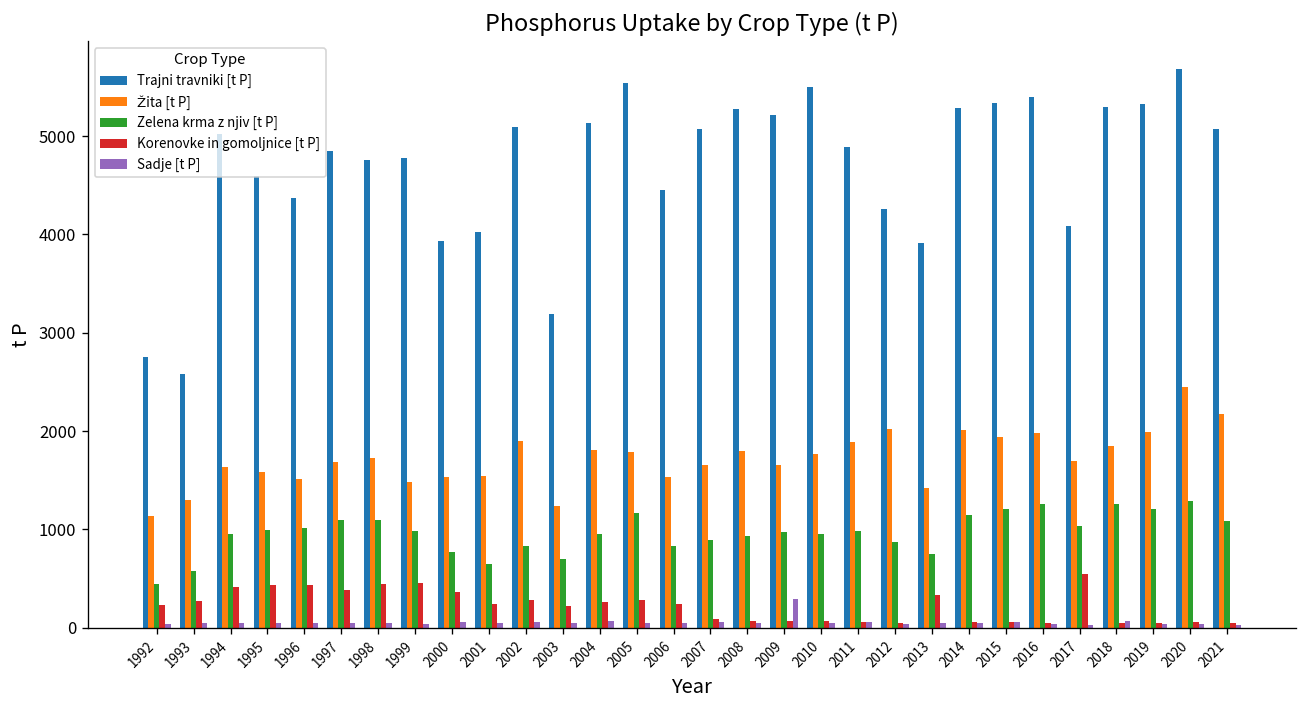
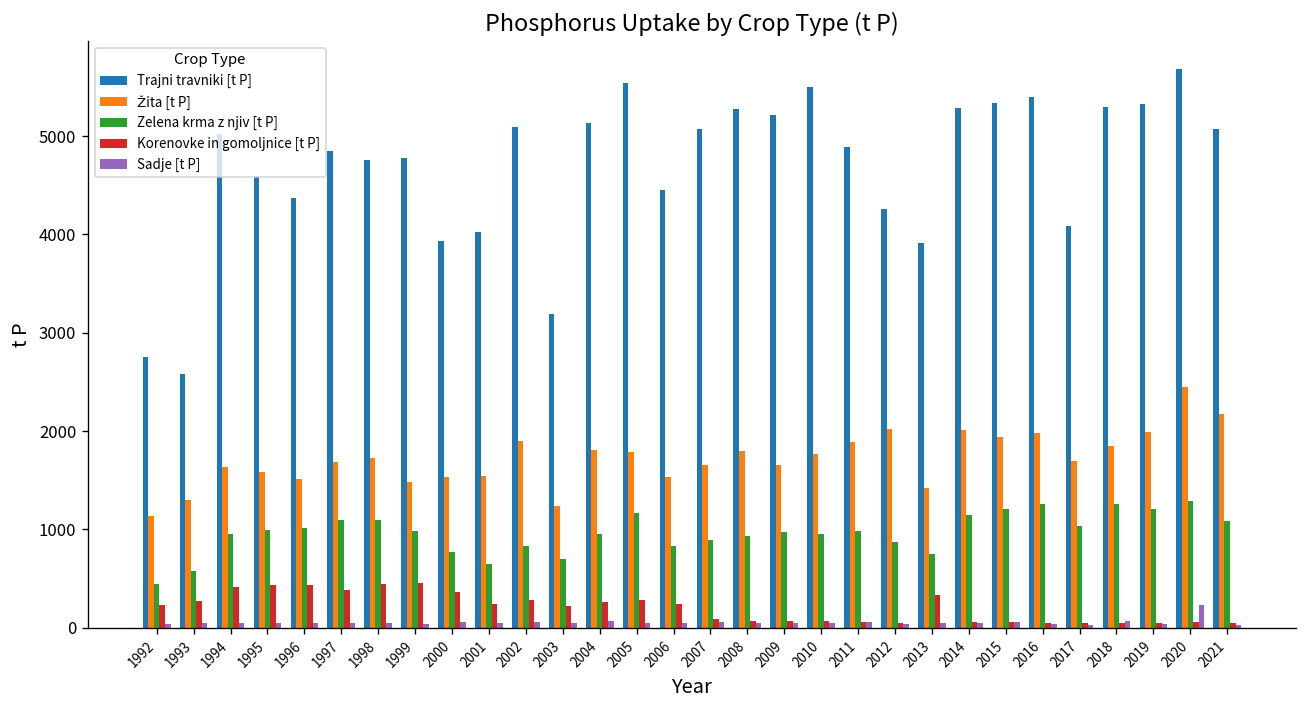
  {
    "Trajni travniki [t P]": {
      "1992": 2700,
      "1993": 2600,
      "1995": 4600,
      "1996": 4400,
      "1997": 4800,
      "1998": 4800,
      "1999": 4800,
      "2000": 3900,
      "2001": 4000,
      "2002": 5100,
      "2003": 3200,
      "2004": 5100,
      "2005": 5500,
      "2006": 4500,
      "2007": 5100,
      "2008": 5300,
      "2009": 5200,
      "2010": 5500,
      "2011": 4900,
      "2012": 4300,
      "2013": 3900,
      "2014": 5300,
      "2015": 5300,
      "2016": 5400,
      "2017": 4100,
      "2018": 5300,
      "2019": 5300,
      "2020": 5700,
      "2021": 5100
    },
    "Žita [t P]": {
      "1992": 1100,
      "1993": 1300,
      "1994": 1600,
      "1995": 1600,
      "1996": 1500,
      "1997": 1700,
      "1998": 1700,
      "1999": 1500,
      "2000": 1500,
      "2001": 1500,
      "2002": 1900,
      "2003": 1200,
      "2004": 1800,
      "2005": 1800,
      "2006": 1500,
      "2007": 1600,
      "2008": 1800,
      "2009": 1700,
      "2010": 1800,
      "2011": 1900,
      "2012": 2000,
      "2013": 1400,
      "2014": 2000,
      "2015": 1900,
      "2016": 2000,
      "2017": 1700,
      "2018": 1900,
      "2019": 2000,
      "2020": 2400,
      "2021": 2200
    },
    "Zelena krma z njiv [t P]": {
      "1992": 400,
      "1993": 600,
      "1994": 1000,
      "1995": 1000,
      "1996": 1000,
      "1997": 1100,
      "1998": 1100,
      "1999": 1000,
      "2000": 800,
      "2001": 700,
      "2002": 800,
      "2003": 700,
      "2004": 900,
      "2005": 1200,
      "2006": 800,
      "2007": 900,
      "2008": 900,
      "2009": 1000,
      "2010": 1000,
      "2011": 1000,
      "2012": 900,
      "2013": 700,
      "2014": 1100,
      "2015": 1200,
      "2016": 1300,
      "2017": 1000,
      "2018": 1300,
      "2019": 1200,
      "2020": 1300,
      "2021": 1100
    },
    "Korenovke in gomoljnice [t P]": {
      "1992": 200,
      "1993": 300,
      "1994": 400,
      "1995": 400,
      "1996": 400,
      "1997": 400,
      "1998": 400,
      "1999": 500,
      "2000": 400,
      "2001": 200,
      "2002": 300,
      "2003": 200,
      "2004": 300,
      "2005": 300,
      "2006": 200,
      "2007": 100,
      "2008": 100,
      "2009": 100,
      "2010": 100,
      "2011": 100,
      "2012": 100,
      "2013": 300,
      "2014": 100,
      "2015": 100,
      "2016": 100,
-     "2017": 500,
+     "2017": 0,
      "2018": 0,
      "2019": 0,
      "2020": 100,
      "2021": 0
    },
    "Sadje [t P]": {
      "1992": 0,
      "1993": 0,
      "1994": 0,
      "1995": 0,
      "1996": 100,
      "1997": 0,
      "1998": 0,
      "1999": 0,
      "2000": 100,
      "2001": 0,
      "2002": 100,
      "2003": 0,
      "2004": 100,
      "2005": 100,
      "2006": 100,
      "2007": 100,
      "2008": 0,
-     "2009": 300,
+     "2009": 100,
      "2010": 100,
      "2011": 100,
      "2012": 0,
      "2013": 100,
      "2014": 0,
      "2015": 100,
      "2016": 0,
      "2018": 100,
      "2019": 0,
-     "2020": 0
+     "2020": 200
    }
  }
